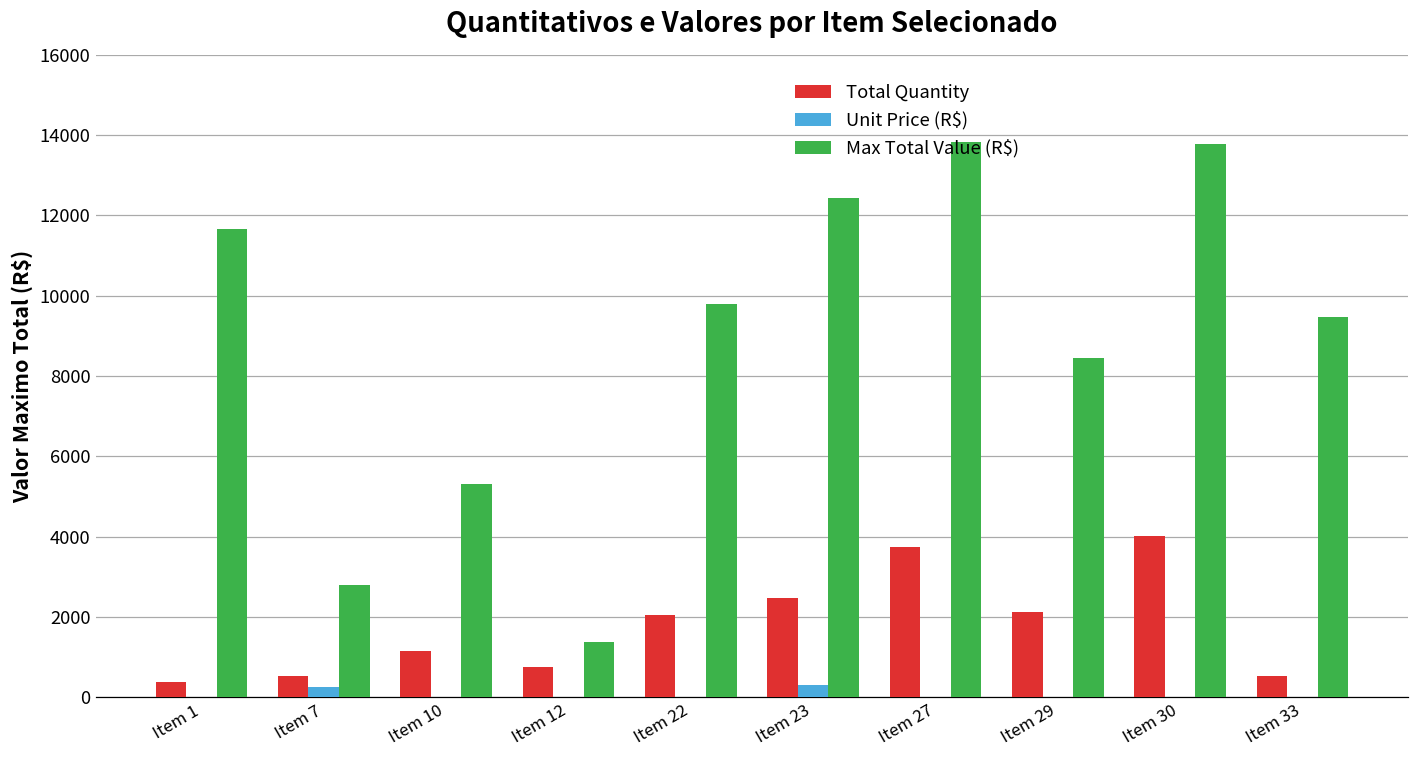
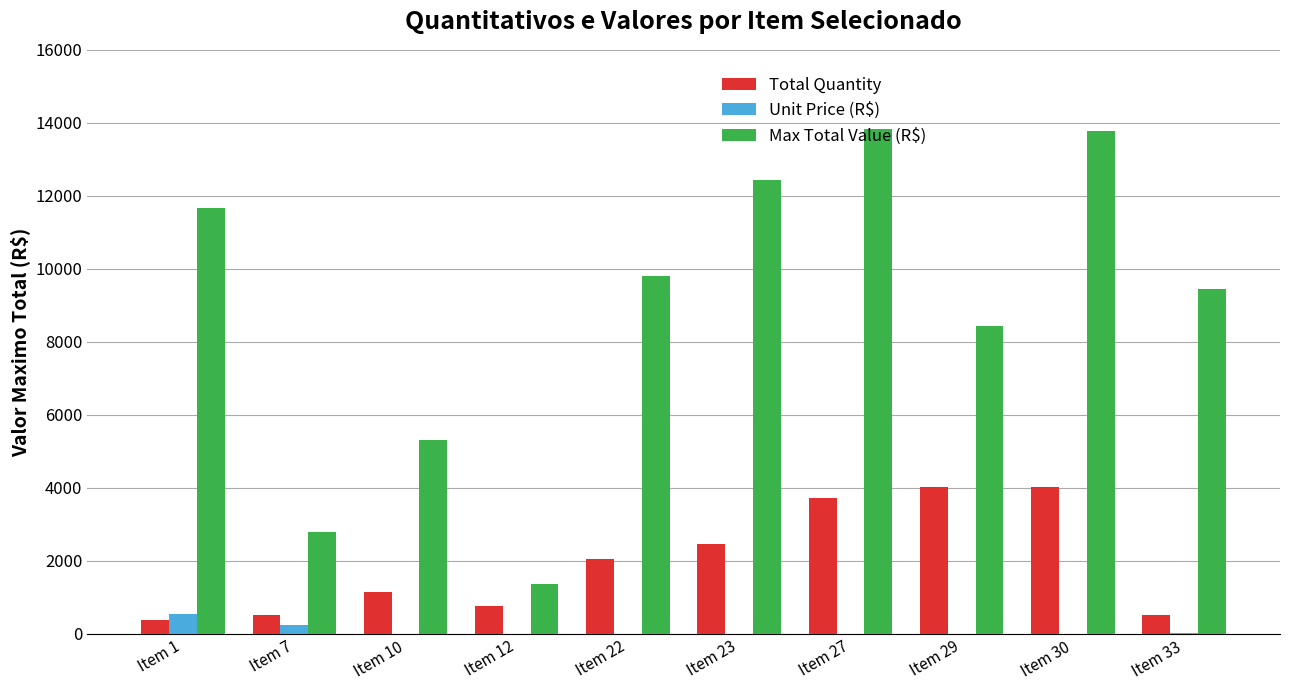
  {
    "Total Quantity": {
      "Item 1": 400,
      "Item 7": 500,
      "Item 10": 1100,
      "Item 12": 800,
      "Item 22": 2000,
      "Item 23": 2500,
      "Item 27": 3700,
-     "Item 29": 2100,
+     "Item 29": 4000,
      "Item 30": 4000,
      "Item 33": 500
    },
    "Unit Price (R$)": {
-     "Item 1": 0,
+     "Item 1": 500,
      "Item 7": 200,
-     "Item 23": 300
+     "Item 23": 0
    },
    "Max Total Value (R$)": {
      "Item 1": 11700,
      "Item 7": 2800,
      "Item 10": 5300,
      "Item 12": 1400,
      "Item 22": 9800,
      "Item 23": 12400,
      "Item 27": 13800,
      "Item 29": 8400,
      "Item 30": 13800,
      "Item 33": 9500
    }
  }
